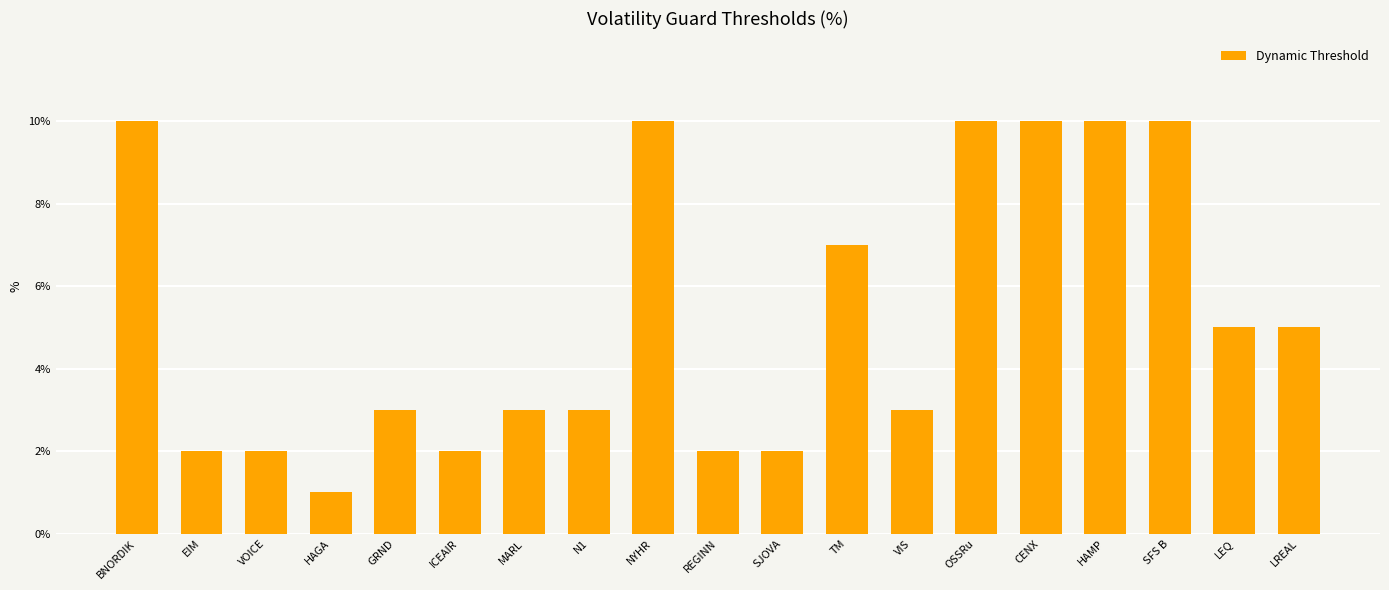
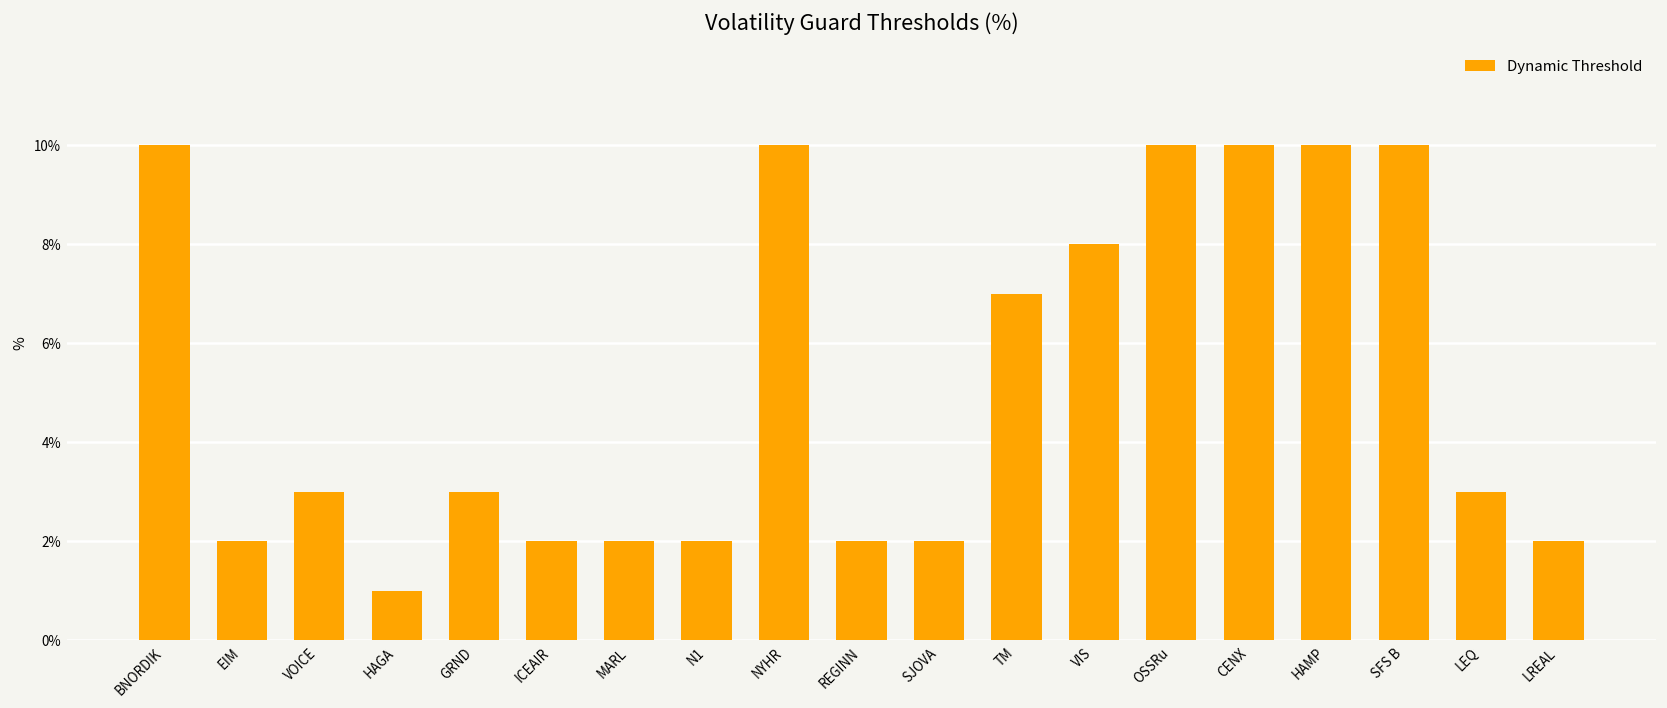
  {
    "BNORDIK": "10%",
    "EIM": "2%",
-   "VOICE": "2%",
+   "VOICE": "3%",
    "HAGA": "1%",
    "GRND": "3%",
    "ICEAIR": "2%",
-   "MARL": "3%",
-   "N1": "3%",
+   "MARL": "2%",
+   "N1": "2%",
    "NYHR": "10%",
    "REGINN": "2%",
    "SJOVA": "2%",
    "TM": "7%",
-   "VIS": "3%",
+   "VIS": "8%",
    "OSSRu": "10%",
    "CENX": "10%",
    "HAMP": "10%",
    "SFS B": "10%",
-   "LEQ": "5%",
-   "LREAL": "5%"
+   "LEQ": "3%",
+   "LREAL": "2%"
  }
